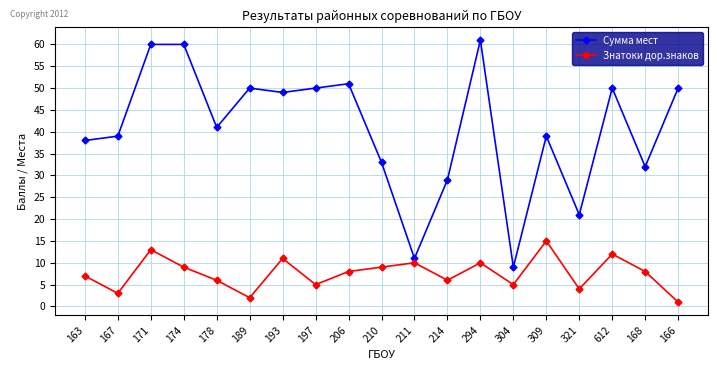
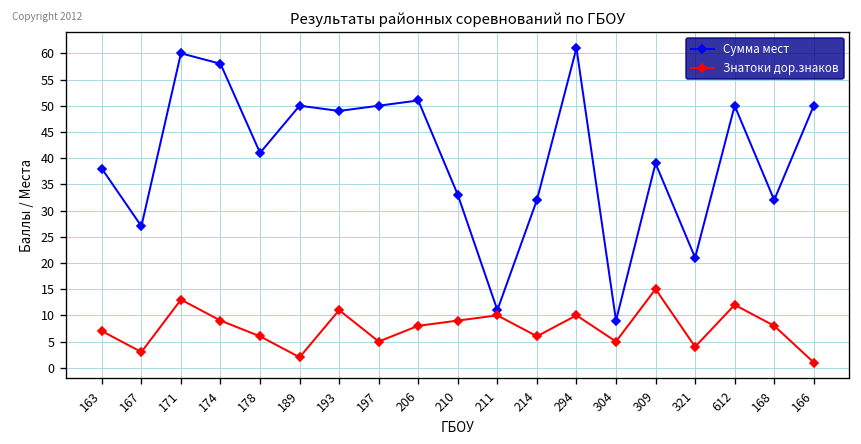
  {
    "Сумма мест": {
      "163": 38,
-     "167": 39,
+     "167": 27,
      "171": 60,
-     "174": 60,
+     "174": 58,
      "178": 41,
      "189": 50,
      "193": 49,
      "197": 50,
      "206": 51,
      "210": 33,
      "211": 11,
-     "214": 29,
+     "214": 32,
      "294": 61,
      "304": 9,
      "309": 39,
      "321": 21,
      "612": 50,
      "168": 32,
      "166": 50
    },
    "Знатоки дор.знаков": {
      "163": 7,
      "167": 3,
      "171": 13,
      "174": 9,
      "178": 6,
      "189": 2,
      "193": 11,
      "197": 5,
      "206": 8,
      "210": 9,
      "211": 10,
      "214": 6,
      "294": 10,
      "304": 5,
      "309": 15,
      "321": 4,
      "612": 12,
      "168": 8,
      "166": 1
    }
  }
